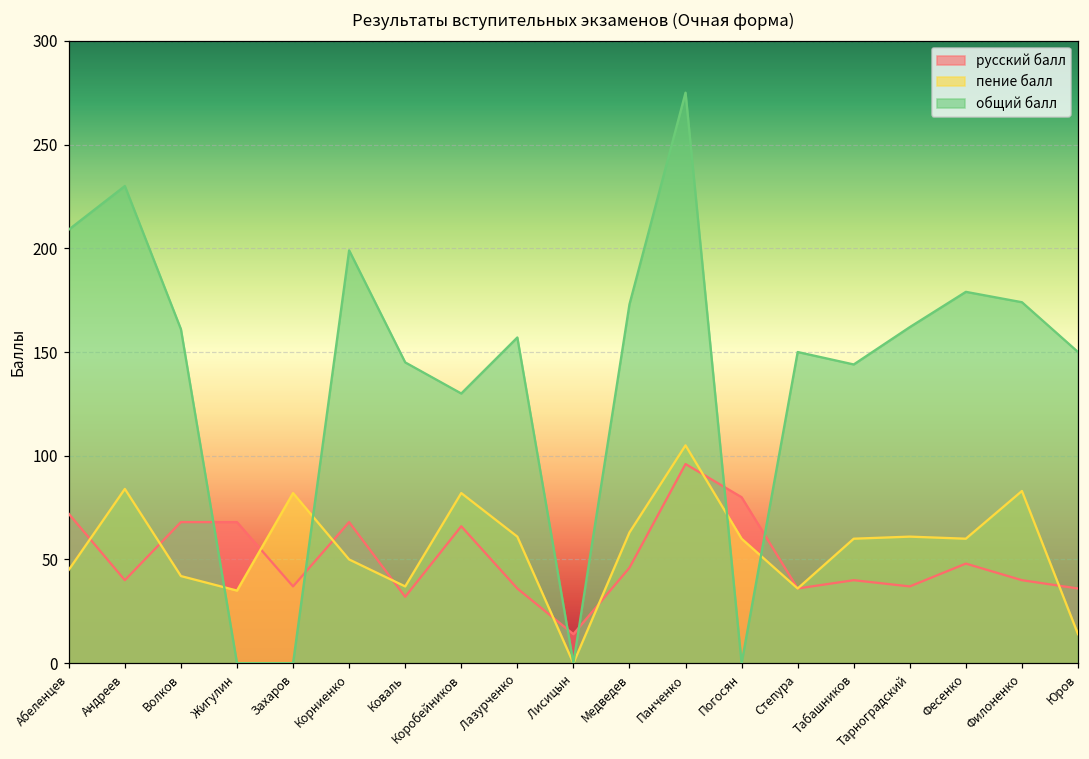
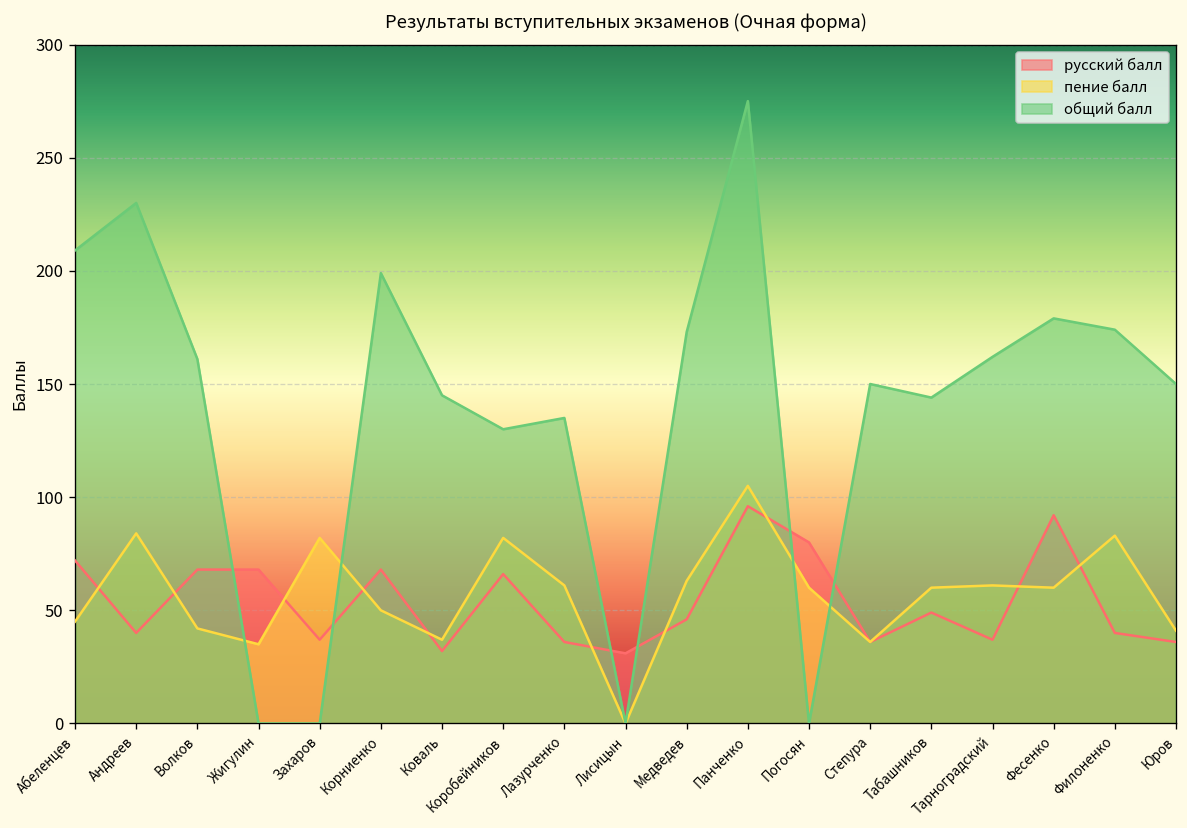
  {
    "русский балл": {
      "Абеленцев": 72,
      "Андреев": 40,
      "Волков": 68,
      "Жигулин": 68,
      "Захаров": 37,
      "Корниенко": 68,
      "Коваль": 32,
      "Коробейников": 66,
      "Лазурченко": 36,
-     "Лисицын": 14,
+     "Лисицын": 31,
      "Медведев": 46,
      "Панченко": 96,
      "Погосян": 80,
-     "Табашников": 40,
+     "Табашников": 49,
      "Тарноградский": 37,
-     "Фесенко": 48,
+     "Фесенко": 92,
      "Филоненко": 40,
      "Юров": 36
    },
    "пение балл": {
      "Абеленцев": 45,
      "Андреев": 84,
      "Волков": 42,
      "Жигулин": 35,
      "Захаров": 82,
      "Корниенко": 50,
      "Коваль": 37,
      "Коробейников": 82,
      "Лазурченко": 61,
      "Медведев": 63,
      "Панченко": 105,
      "Погосян": 60,
      "Табашников": 60,
      "Тарноградский": 61,
      "Фесенко": 60,
      "Филоненко": 83,
-     "Юров": 14
+     "Юров": 41
    },
    "общий балл": {
      "Абеленцев": 209,
      "Андреев": 230,
      "Волков": 161,
      "Жигулин": 0,
      "Захаров": 0,
      "Корниенко": 199,
      "Коваль": 145,
      "Коробейников": 130,
-     "Лазурченко": 157,
+     "Лазурченко": 135,
      "Медведев": 173,
      "Панченко": 275,
      "Погосян": 0,
      "Степура": 150,
      "Табашников": 144,
      "Тарноградский": 162,
      "Фесенко": 179,
      "Филоненко": 174,
      "Юров": 150
    }
  }
